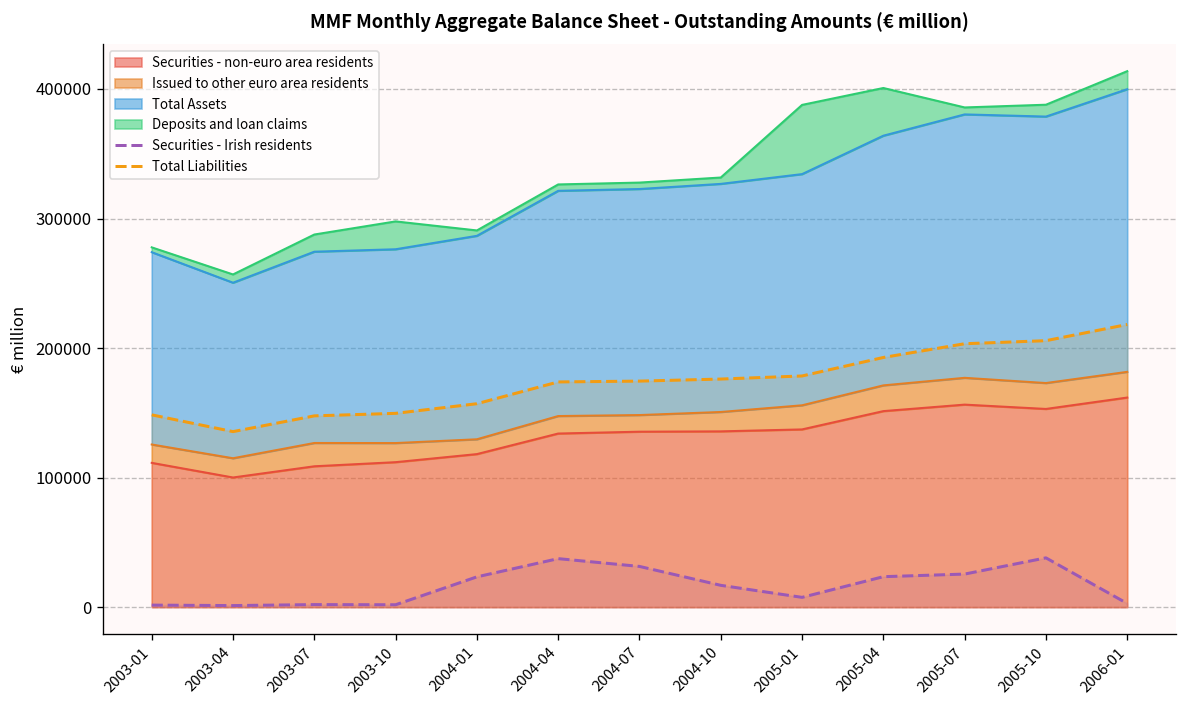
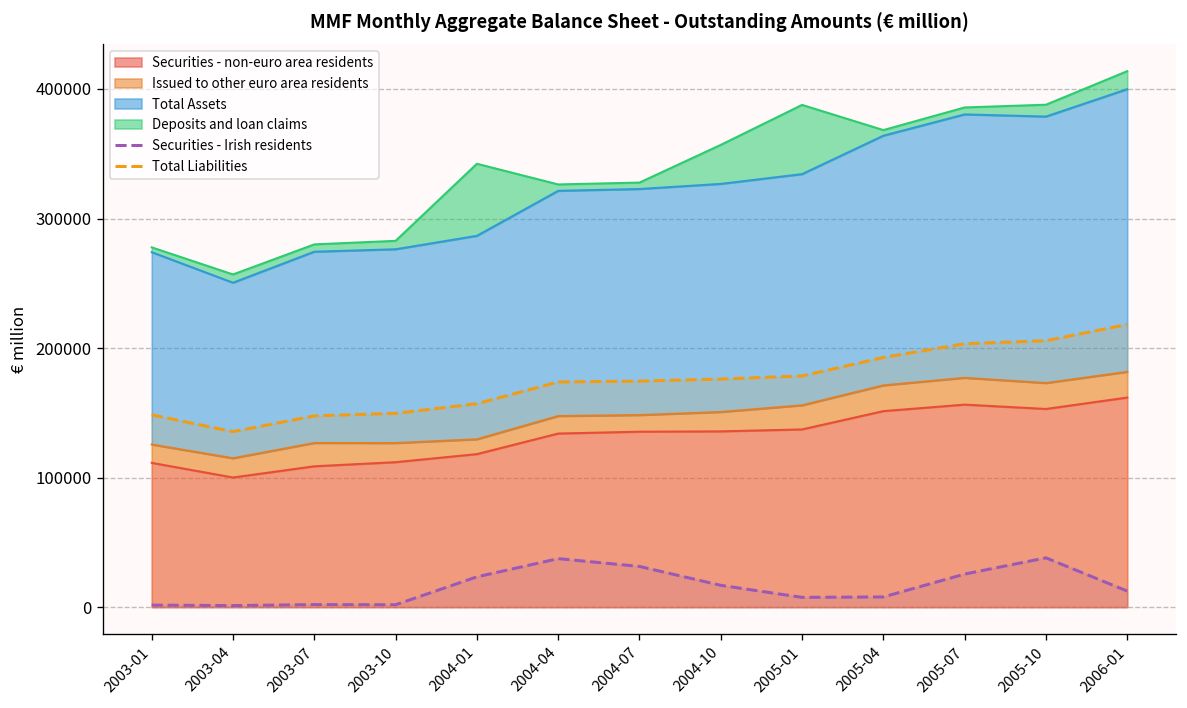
  {
    "Deposits and loan claims": {
-     "2003-07": 13000,
-     "2003-10": 22000,
-     "2004-01": 4000,
-     "2004-10": 5000,
-     "2005-04": 37000
+     "2003-07": 6000,
+     "2003-10": 6000,
+     "2004-01": 56000,
+     "2004-10": 30000,
+     "2005-04": 4000
    },
    "Securities - Irish residents": {
      "2003-01": 2000,
      "2003-04": 1000,
      "2003-07": 2000,
      "2003-10": 2000,
      "2004-01": 23000,
      "2004-04": 37000,
      "2004-07": 31000,
      "2004-10": 17000,
      "2005-01": 8000,
-     "2005-04": 24000,
+     "2005-04": 8000,
      "2005-07": 26000,
      "2005-10": 38000,
-     "2006-01": 3000
+     "2006-01": 12000
    }
  }
